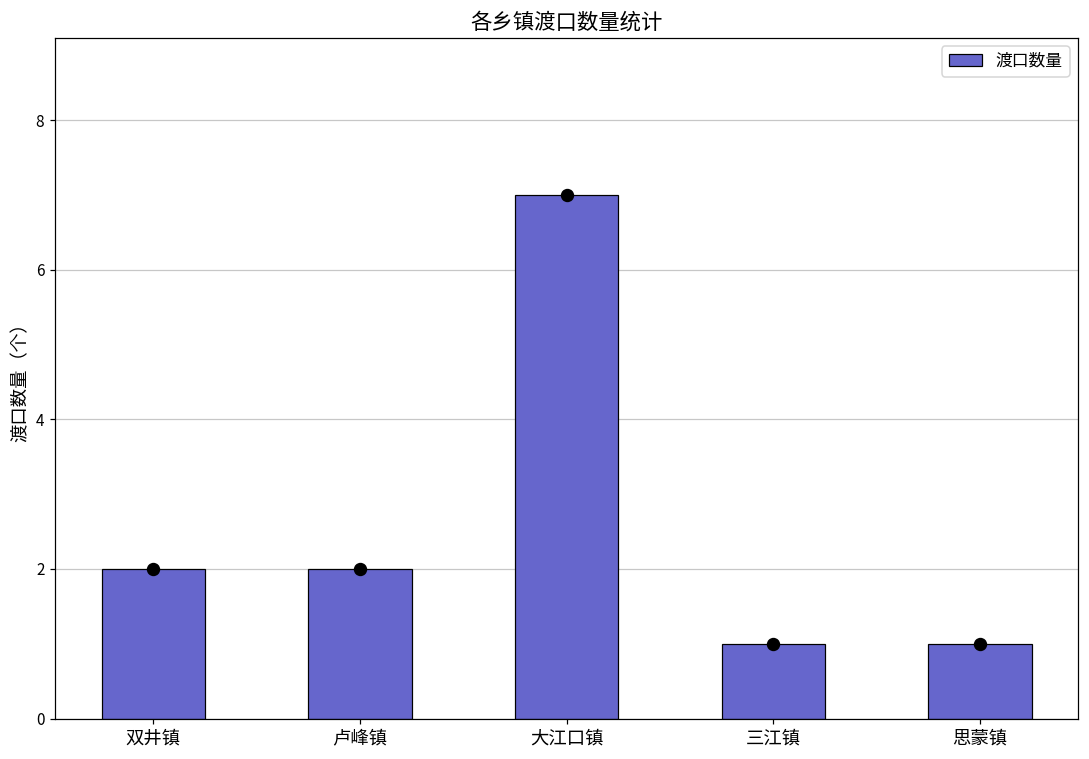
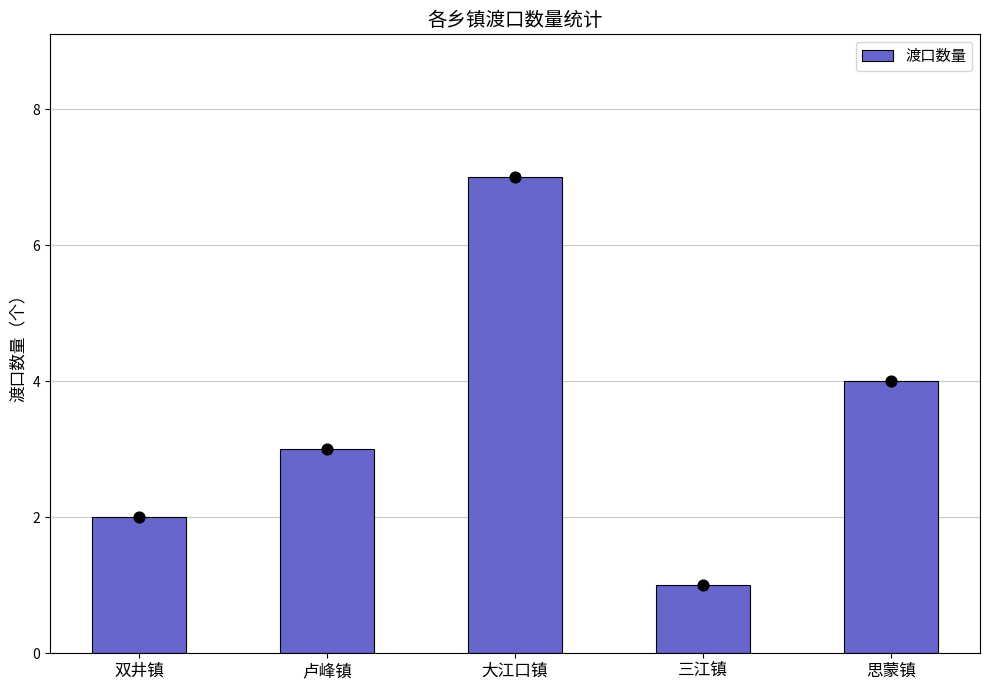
  {
    "双井镇": 2,
-   "卢峰镇": 2,
+   "卢峰镇": 3,
    "大江口镇": 7,
    "三江镇": 1,
-   "思蒙镇": 1
+   "思蒙镇": 4
  }
